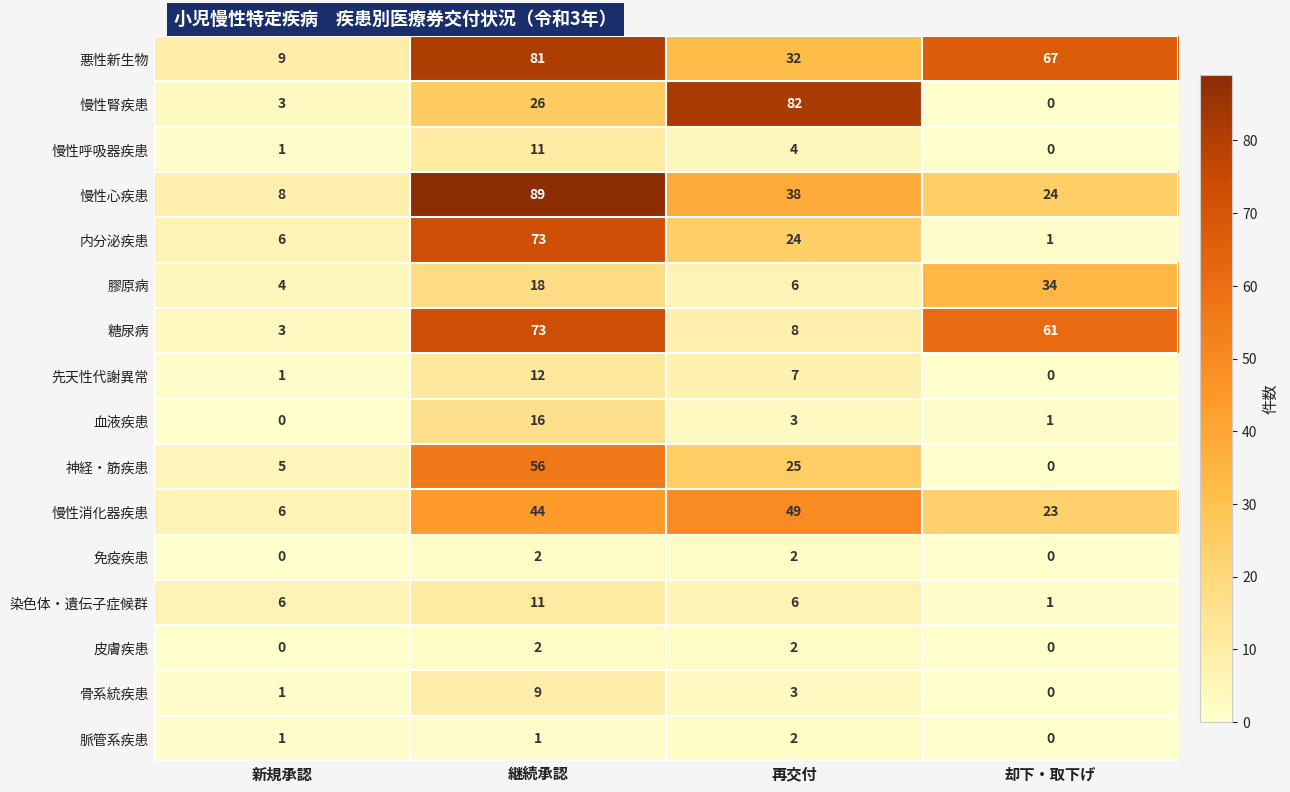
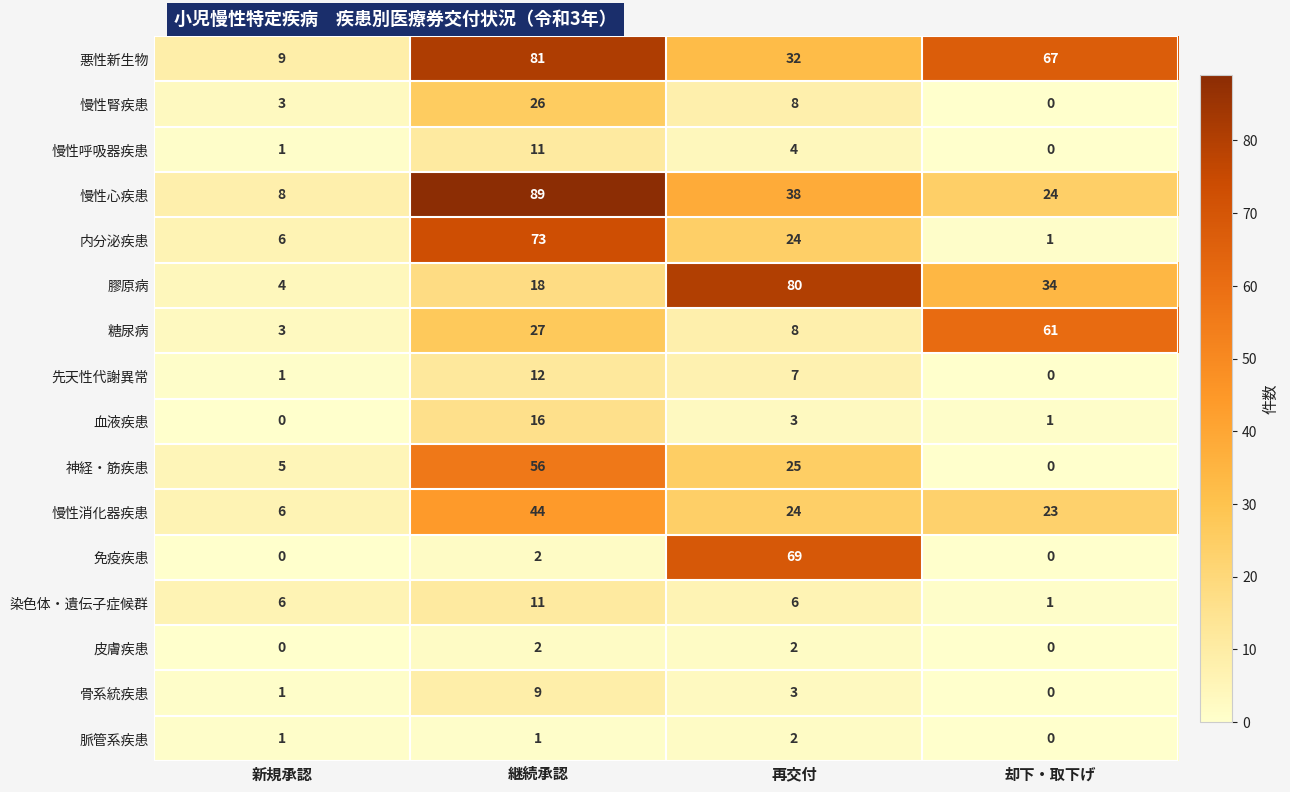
  {
    "悪性新生物": {
      "新規承認": 9,
      "継続承認": 81,
      "再交付": 32,
      "却下・取下げ": 67
    },
    "慢性腎疾患": {
      "新規承認": 3,
      "継続承認": 26,
-     "再交付": 82,
+     "再交付": 8,
      "却下・取下げ": 0
    },
    "慢性呼吸器疾患": {
      "新規承認": 1,
      "継続承認": 11,
      "再交付": 4,
      "却下・取下げ": 0
    },
    "慢性心疾患": {
      "新規承認": 8,
      "継続承認": 89,
      "再交付": 38,
      "却下・取下げ": 24
    },
    "内分泌疾患": {
      "新規承認": 6,
      "継続承認": 73,
      "再交付": 24,
      "却下・取下げ": 1
    },
    "膠原病": {
      "新規承認": 4,
      "継続承認": 18,
-     "再交付": 6,
+     "再交付": 80,
      "却下・取下げ": 34
    },
    "糖尿病": {
      "新規承認": 3,
-     "継続承認": 73,
+     "継続承認": 27,
      "再交付": 8,
      "却下・取下げ": 61
    },
    "先天性代謝異常": {
      "新規承認": 1,
      "継続承認": 12,
      "再交付": 7,
      "却下・取下げ": 0
    },
    "血液疾患": {
      "新規承認": 0,
      "継続承認": 16,
      "再交付": 3,
      "却下・取下げ": 1
    },
    "神経・筋疾患": {
      "新規承認": 5,
      "継続承認": 56,
      "再交付": 25,
      "却下・取下げ": 0
    },
    "慢性消化器疾患": {
      "新規承認": 6,
      "継続承認": 44,
-     "再交付": 49,
+     "再交付": 24,
      "却下・取下げ": 23
    },
    "免疫疾患": {
      "新規承認": 0,
      "継続承認": 2,
-     "再交付": 2,
+     "再交付": 69,
      "却下・取下げ": 0
    },
    "染色体・遺伝子症候群": {
      "新規承認": 6,
      "継続承認": 11,
      "再交付": 6,
      "却下・取下げ": 1
    },
    "皮膚疾患": {
      "新規承認": 0,
      "継続承認": 2,
      "再交付": 2,
      "却下・取下げ": 0
    },
    "骨系統疾患": {
      "新規承認": 1,
      "継続承認": 9,
      "再交付": 3,
      "却下・取下げ": 0
    },
    "脈管系疾患": {
      "新規承認": 1,
      "継続承認": 1,
      "再交付": 2,
      "却下・取下げ": 0
    }
  }
